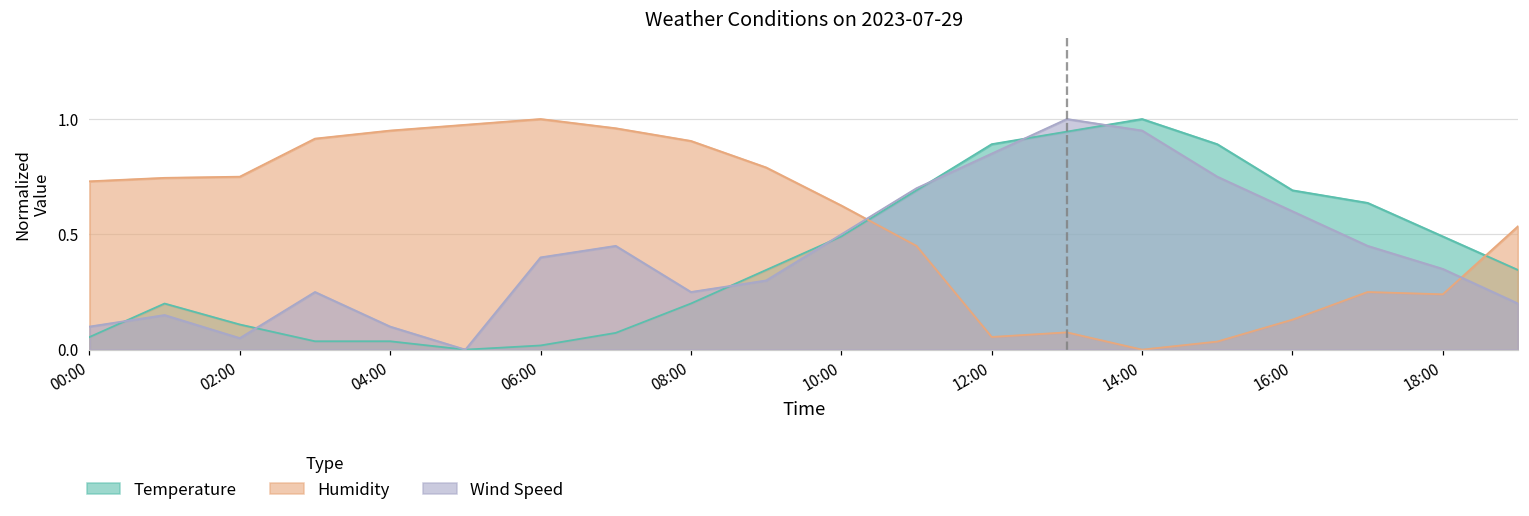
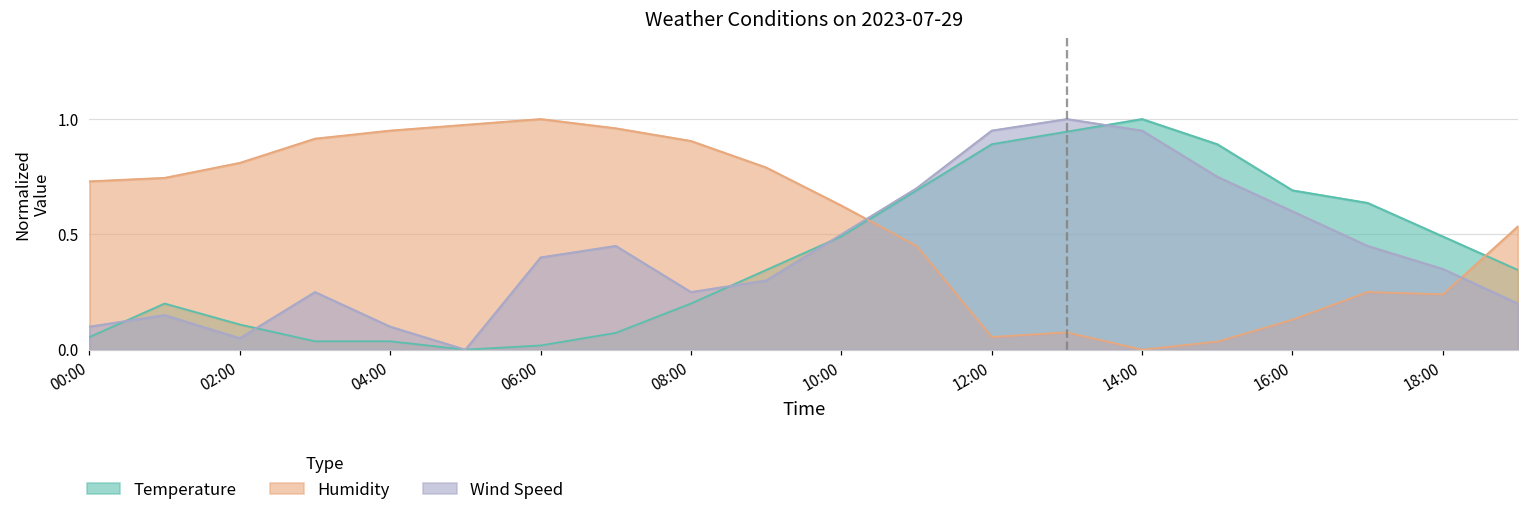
  {
    "Temperature": {
      "00:00": 0.05,
      "02:00": 0.11,
      "04:00": 0.04,
      "06:00": 0.02,
      "08:00": 0.20,
      "12:00": 0.89,
      "14:00": 1.00,
      "16:00": 0.69,
      "18:00": 0.49
    },
    "Humidity": {
      "00:00": 0.73,
-     "02:00": 0.75,
+     "02:00": 0.81,
      "04:00": 0.95,
      "06:00": 1.00,
      "08:00": 0.90,
      "10:00": 0.62,
      "12:00": 0.05,
      "14:00": 0.00,
      "16:00": 0.13,
      "18:00": 0.24
    },
    "Wind Speed": {
      "00:00": 0.10,
      "02:00": 0.05,
      "04:00": 0.10,
      "06:00": 0.40,
      "08:00": 0.25,
-     "12:00": 0.85,
+     "12:00": 0.95,
      "14:00": 0.95,
      "16:00": 0.60,
      "18:00": 0.35
    }
  }
